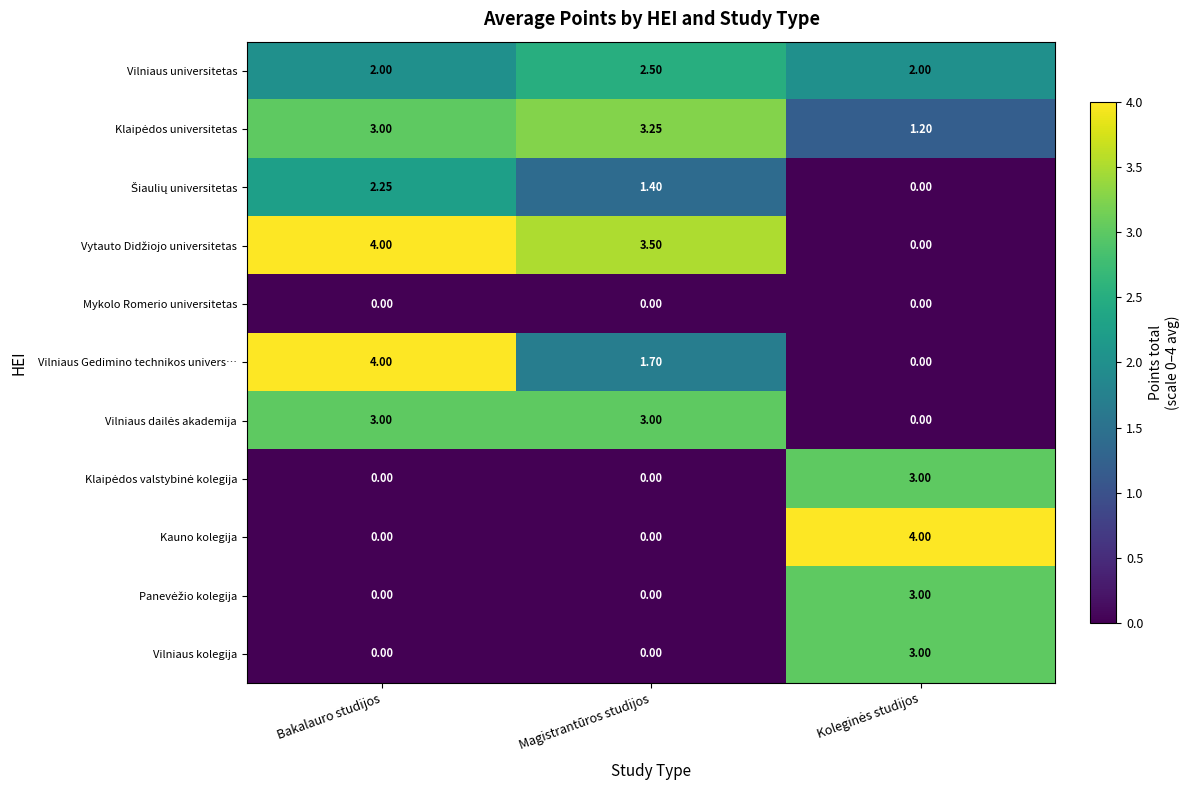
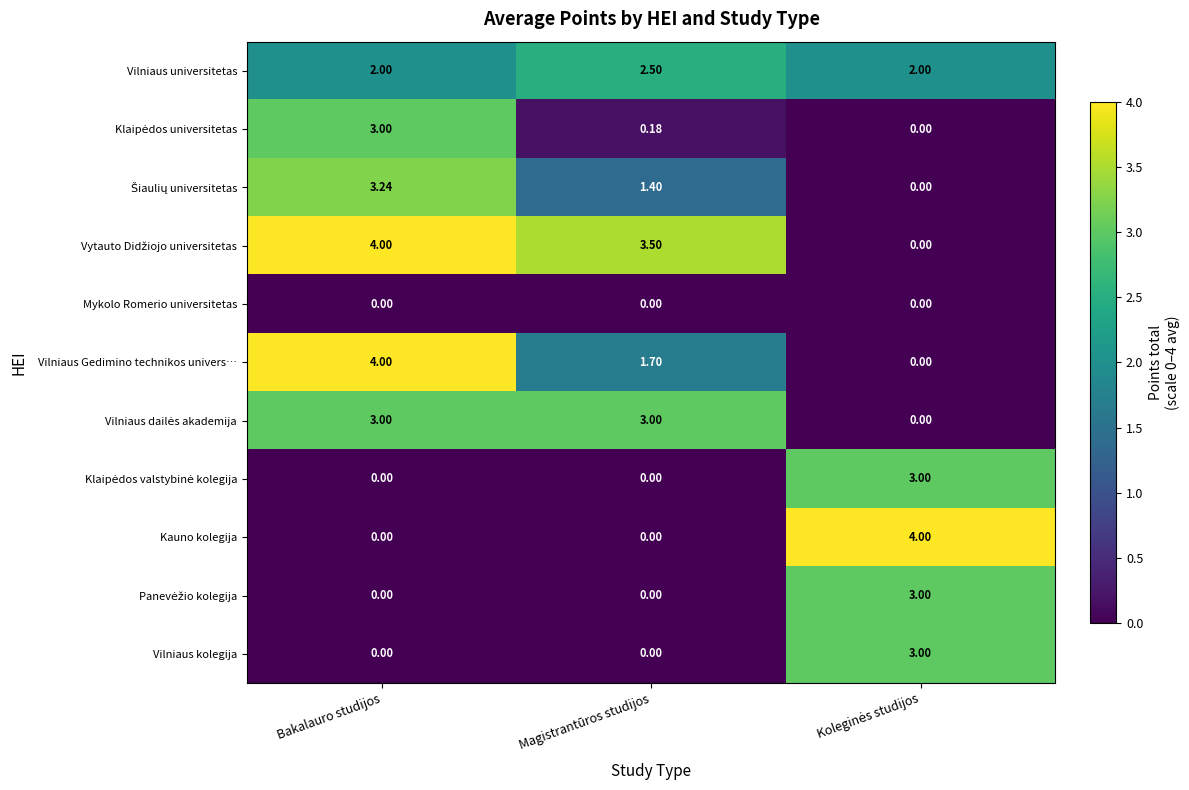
  {
    "Vilniaus universitetas": {
      "Bakalauro studijos": 2.00,
      "Magistrantūros studijos": 2.50,
      "Koleginės studijos": 2.00
    },
    "Klaipėdos universitetas": {
      "Bakalauro studijos": 3.00,
-     "Magistrantūros studijos": 3.25,
-     "Koleginės studijos": 1.20
+     "Magistrantūros studijos": 0.18,
+     "Koleginės studijos": 0.00
    },
    "Šiaulių universitetas": {
-     "Bakalauro studijos": 2.25,
+     "Bakalauro studijos": 3.24,
      "Magistrantūros studijos": 1.40,
      "Koleginės studijos": 0.00
    },
    "Vytauto Didžiojo universitetas": {
      "Bakalauro studijos": 4.00,
      "Magistrantūros studijos": 3.50,
      "Koleginės studijos": 0.00
    },
    "Mykolo Romerio universitetas": {
      "Bakalauro studijos": 0.00,
      "Magistrantūros studijos": 0.00,
      "Koleginės studijos": 0.00
    },
    "Vilniaus Gedimino technikos univers…": {
      "Bakalauro studijos": 4.00,
      "Magistrantūros studijos": 1.70,
      "Koleginės studijos": 0.00
    },
    "Vilniaus dailės akademija": {
      "Bakalauro studijos": 3.00,
      "Magistrantūros studijos": 3.00,
      "Koleginės studijos": 0.00
    },
    "Klaipėdos valstybinė kolegija": {
      "Bakalauro studijos": 0.00,
      "Magistrantūros studijos": 0.00,
      "Koleginės studijos": 3.00
    },
    "Kauno kolegija": {
      "Bakalauro studijos": 0.00,
      "Magistrantūros studijos": 0.00,
      "Koleginės studijos": 4.00
    },
    "Panevėžio kolegija": {
      "Bakalauro studijos": 0.00,
      "Magistrantūros studijos": 0.00,
      "Koleginės studijos": 3.00
    },
    "Vilniaus kolegija": {
      "Bakalauro studijos": 0.00,
      "Magistrantūros studijos": 0.00,
      "Koleginės studijos": 3.00
    }
  }
